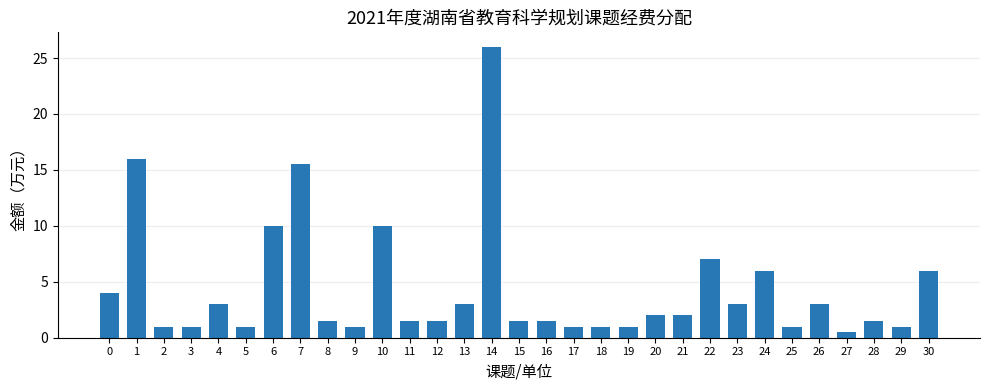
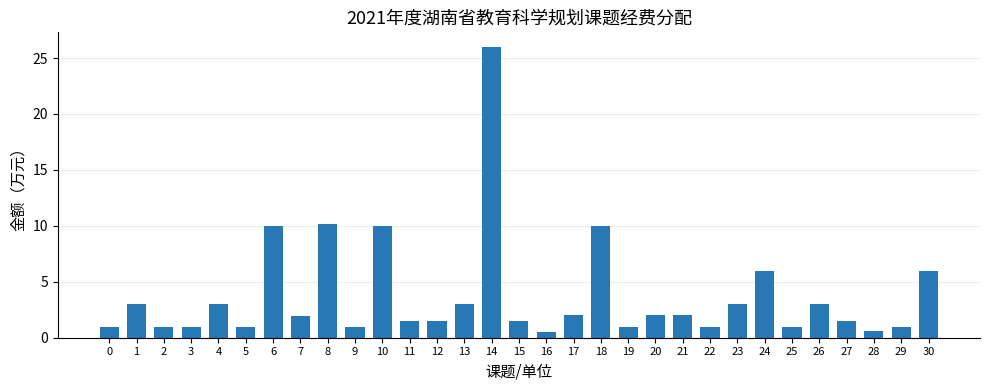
  {
-   "0": 4,
-   "1": 16,
+   "0": 1,
+   "1": 3,
    "2": 1.0,
    "3": 1.0,
    "4": 3.0,
    "5": 1.0,
    "6": 10.0,
-   "7": 15.5,
-   "8": 1.5,
+   "7": 1.9,
+   "8": 10.2,
    "9": 1.0,
    "10": 10.0,
    "11": 1.5,
    "12": 1.5,
    "13": 3.0,
    "14": 26.0,
    "15": 1.5,
-   "16": 1.5,
-   "17": 1,
-   "18": 1,
+   "16": 0.5,
+   "17": 2,
+   "18": 10,
    "19": 1.0,
    "20": 2.0,
    "21": 2.0,
-   "22": 7,
+   "22": 1,
    "23": 3.0,
    "24": 6.0,
    "25": 1.0,
    "26": 3.0,
-   "27": 0.5,
-   "28": 1.5,
+   "27": 1.5,
+   "28": 0.6,
    "29": 1.0,
    "30": 6.0
  }
